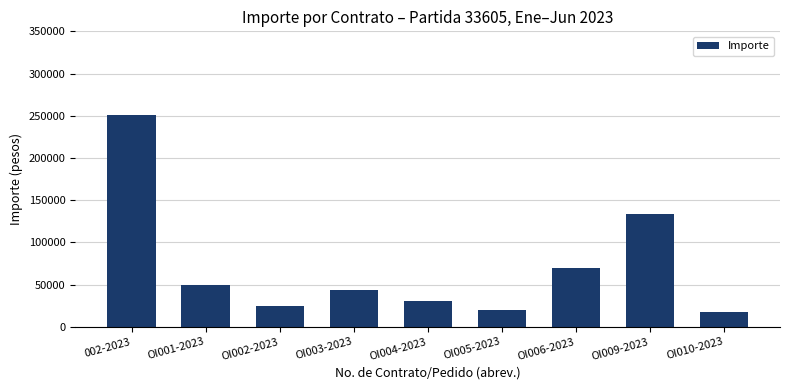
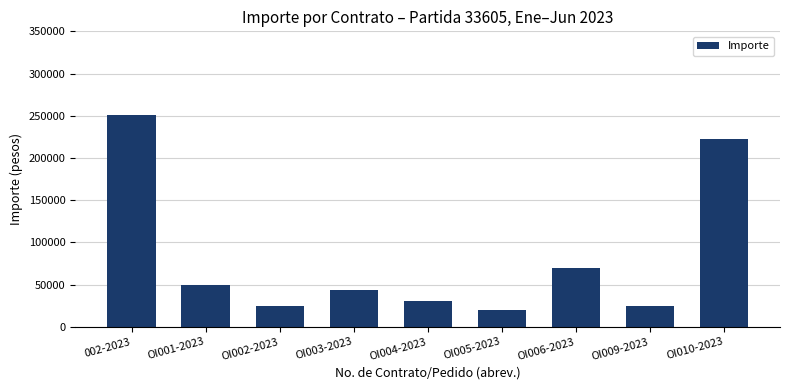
  {
    "002-2023": 250000,
    "OI001-2023": 50000,
    "OI002-2023": 30000,
    "OI003-2023": 40000,
    "OI004-2023": 30000,
    "OI005-2023": 20000,
    "OI006-2023": 70000,
-   "OI009-2023": 130000,
-   "OI010-2023": 20000
+   "OI009-2023": 30000,
+   "OI010-2023": 220000
  }
